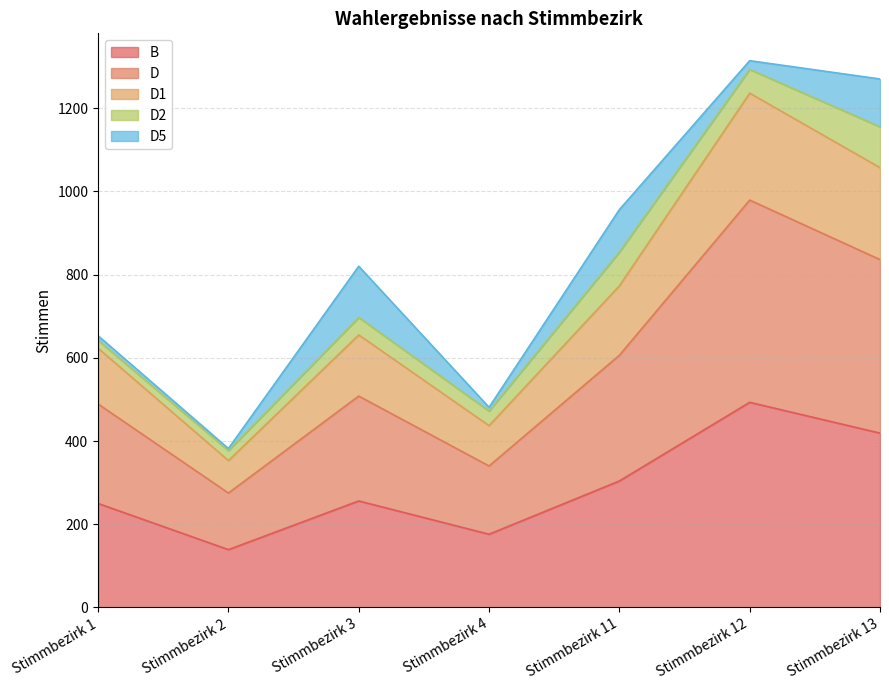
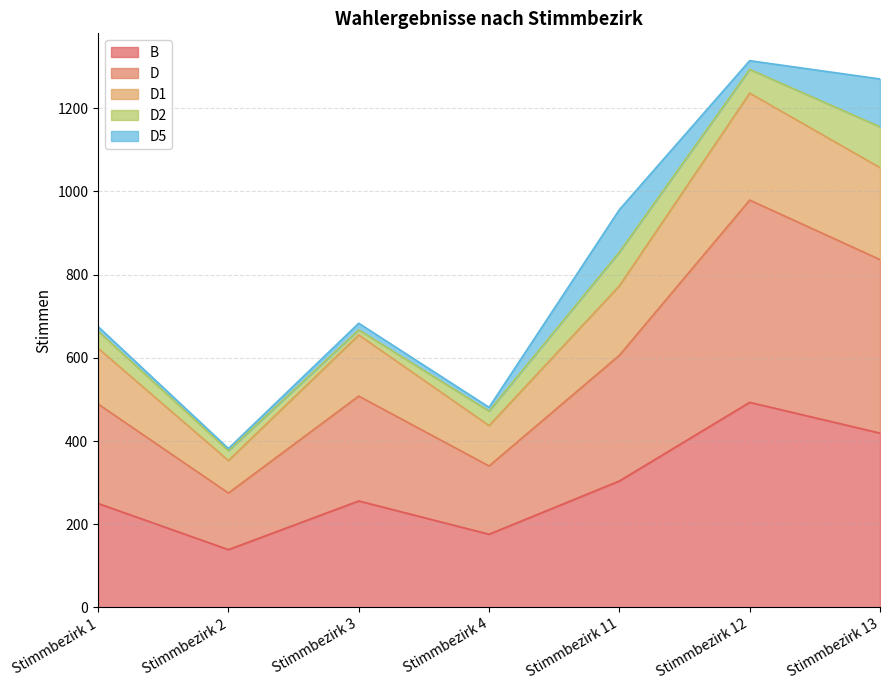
  {
    "D2": {
-     "Stimmbezirk 1": 20,
-     "Stimmbezirk 3": 40,
+     "Stimmbezirk 1": 40,
+     "Stimmbezirk 3": 10,
      "Stimmbezirk 4": 40,
      "Stimmbezirk 11": 80,
      "Stimmbezirk 12": 60,
      "Stimmbezirk 13": 100
    },
    "D5": {
      "Stimmbezirk 1": 10,
-     "Stimmbezirk 3": 120,
+     "Stimmbezirk 3": 20,
      "Stimmbezirk 4": 10,
      "Stimmbezirk 11": 100,
      "Stimmbezirk 12": 20,
      "Stimmbezirk 13": 120
    }
  }
